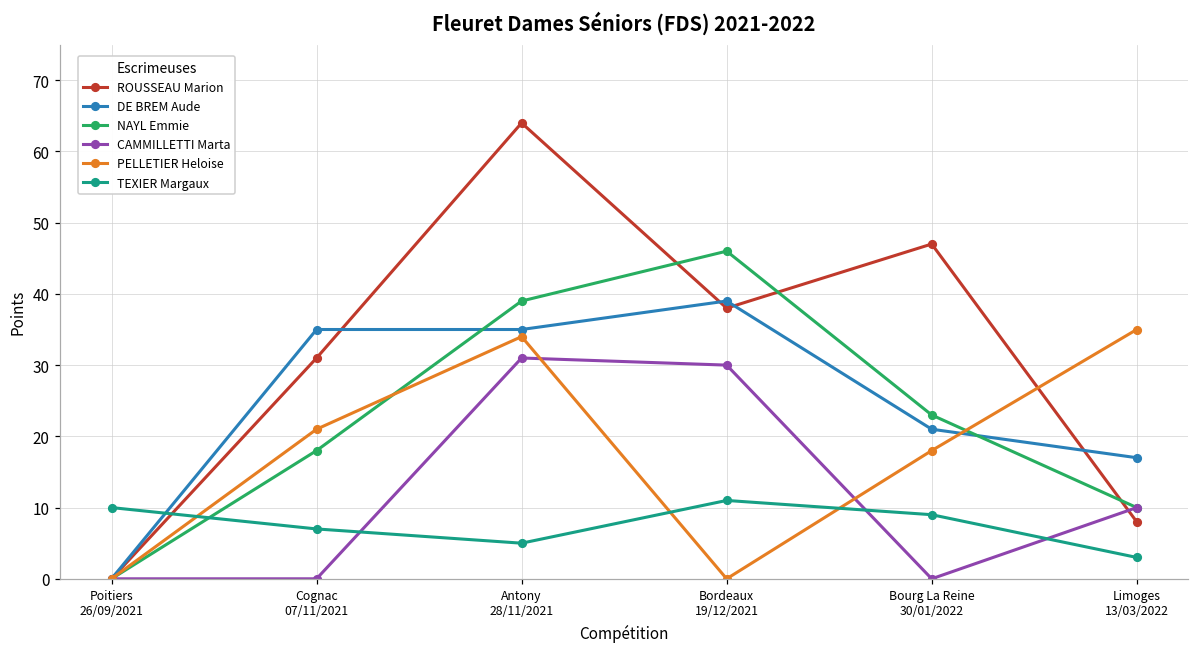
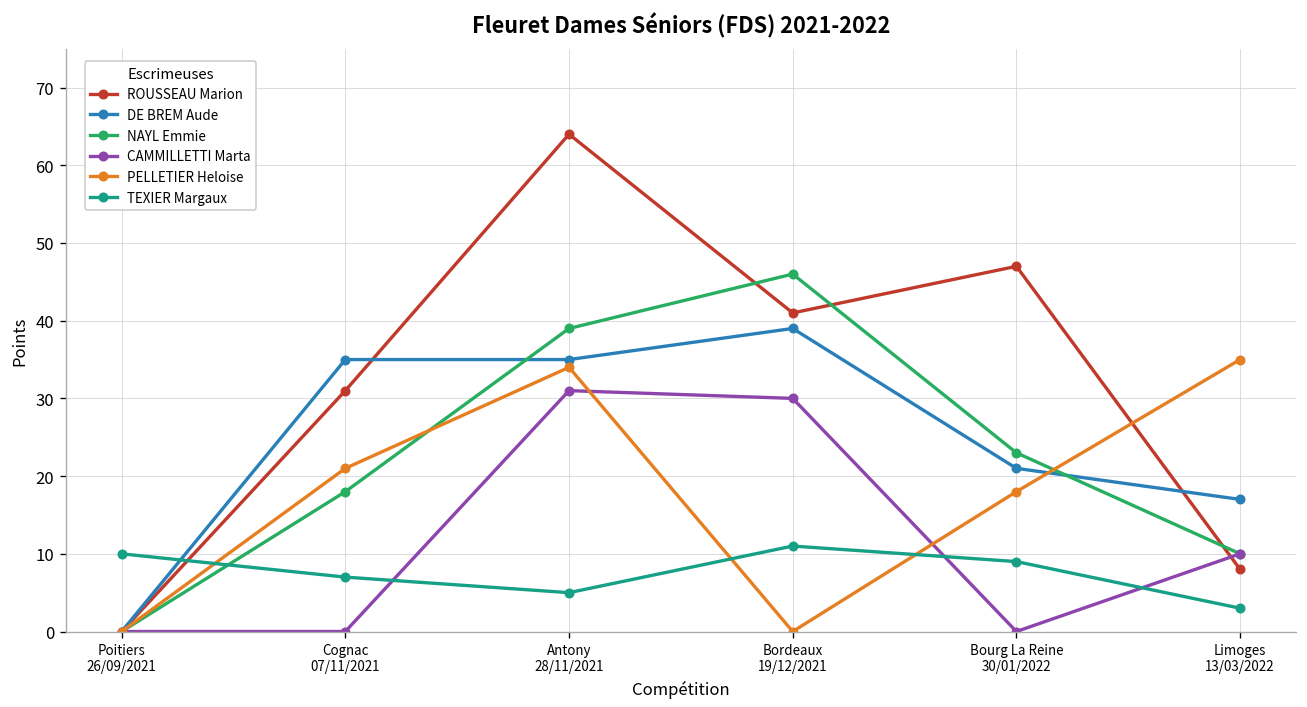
  {
    "ROUSSEAU Marion": {
      "Cognac 07/11/2021": 31,
      "Antony 28/11/2021": 64,
-     "Bordeaux 19/12/2021": 38,
+     "Bordeaux 19/12/2021": 41,
      "Bourg La Reine 30/01/2022": 47,
      "Limoges 13/03/2022": 8
    },
    "DE BREM Aude": {
      "Cognac 07/11/2021": 35,
      "Antony 28/11/2021": 35,
      "Bordeaux 19/12/2021": 39,
      "Bourg La Reine 30/01/2022": 21,
      "Limoges 13/03/2022": 17
    },
    "CAMMILLETTI Marta": {
      "Cognac 07/11/2021": 0,
      "Antony 28/11/2021": 31,
      "Bordeaux 19/12/2021": 30,
      "Bourg La Reine 30/01/2022": 0
    },
    "PELLETIER Heloise": {
      "Cognac 07/11/2021": 21,
      "Antony 28/11/2021": 34,
      "Bordeaux 19/12/2021": 0,
      "Bourg La Reine 30/01/2022": 18,
      "Limoges 13/03/2022": 35
    }
  }
